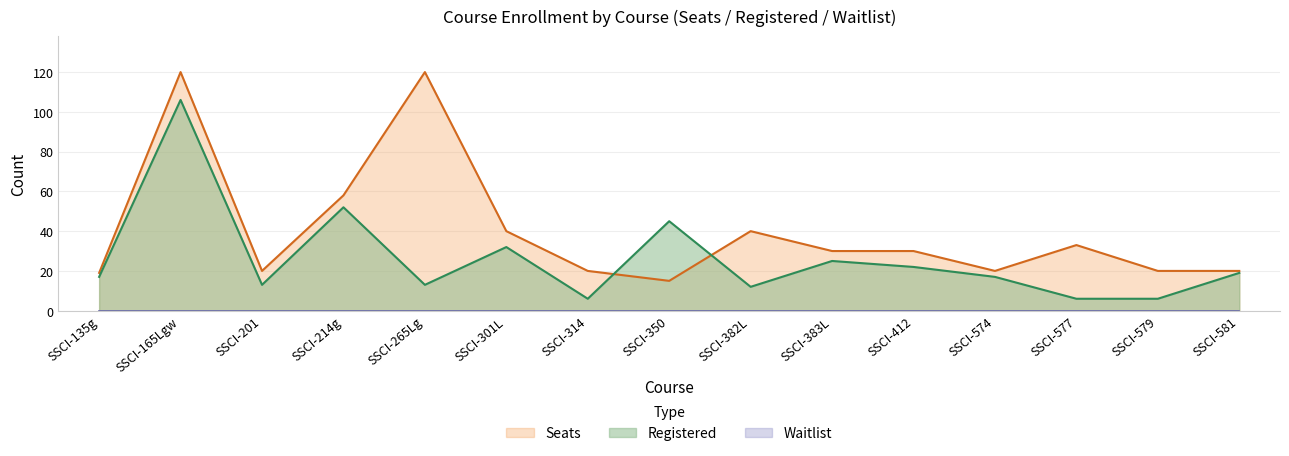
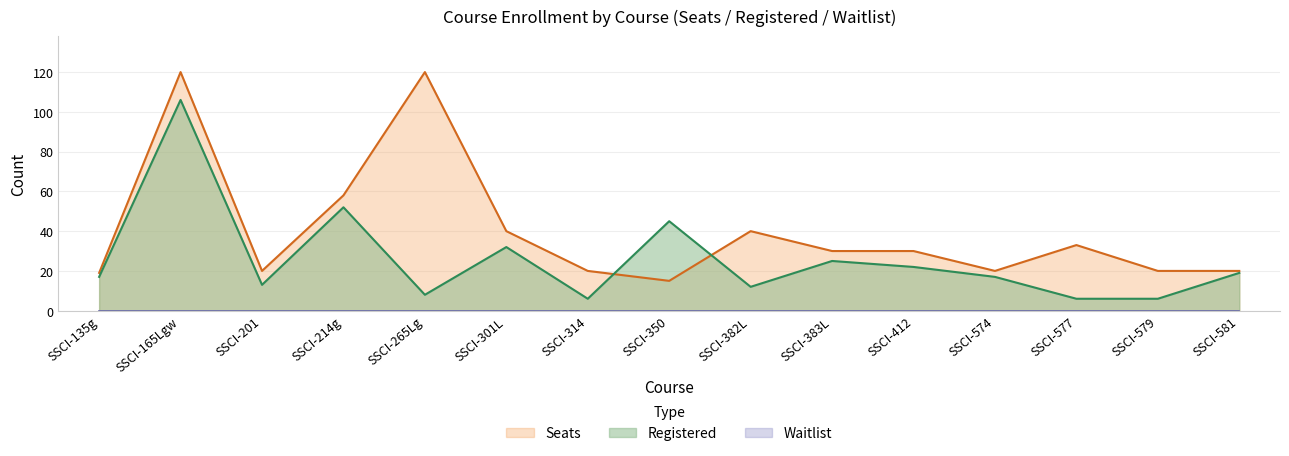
  {
    "Seats": {
      "SSCI-135g": 19,
      "SSCI-165Lgw": 120,
      "SSCI-201": 20,
      "SSCI-214g": 58,
      "SSCI-265Lg": 120,
      "SSCI-301L": 40,
      "SSCI-314": 20,
      "SSCI-350": 15,
      "SSCI-382L": 40,
      "SSCI-383L": 30,
      "SSCI-412": 30,
      "SSCI-574": 20,
      "SSCI-577": 33,
      "SSCI-579": 20
    },
    "Registered": {
      "SSCI-135g": 17,
      "SSCI-165Lgw": 106,
      "SSCI-201": 13,
      "SSCI-214g": 52,
-     "SSCI-265Lg": 13,
+     "SSCI-265Lg": 8,
      "SSCI-301L": 32,
      "SSCI-314": 6,
      "SSCI-350": 45,
      "SSCI-382L": 12,
      "SSCI-383L": 25,
      "SSCI-412": 22,
      "SSCI-574": 17,
      "SSCI-577": 6,
      "SSCI-579": 6
    },
    "Waitlist": {
      "SSCI-135g": 0,
      "SSCI-165Lgw": 0,
      "SSCI-201": 0,
      "SSCI-214g": 0,
      "SSCI-265Lg": 0,
      "SSCI-301L": 0,
      "SSCI-314": 0,
      "SSCI-350": 0,
      "SSCI-382L": 0,
      "SSCI-383L": 0,
      "SSCI-412": 0,
      "SSCI-574": 0,
      "SSCI-577": 0,
      "SSCI-579": 0,
      "SSCI-581": 0
    }
  }
